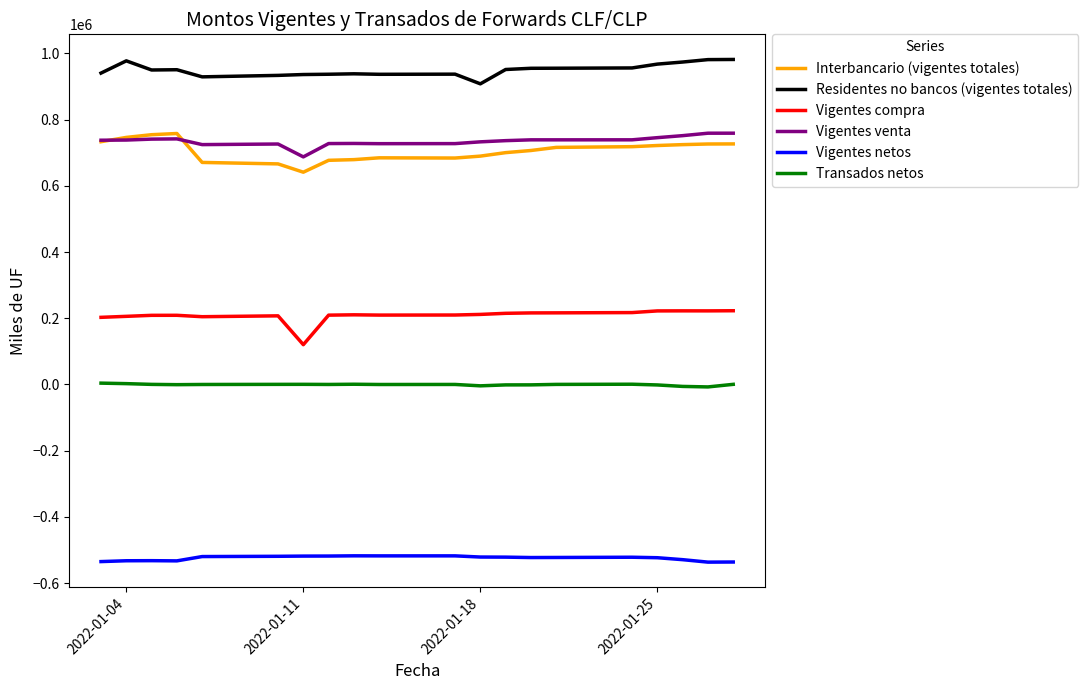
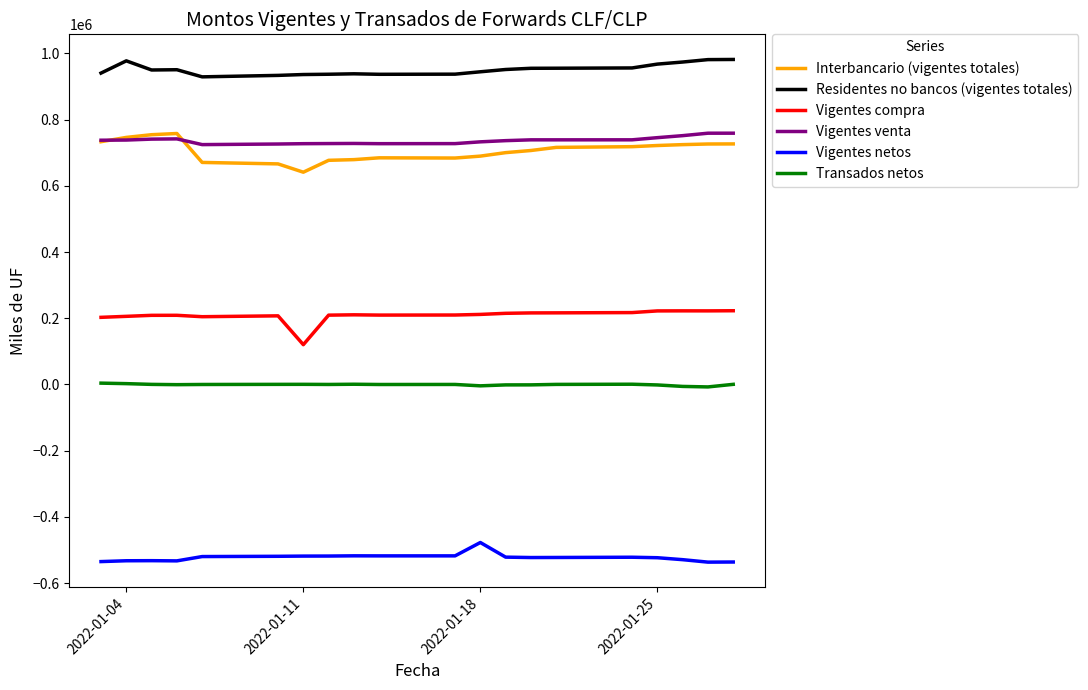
  {
    "Interbancario (vigentes totales)": {
      "2022-01-04": 750000,
      "2022-01-11": 640000,
      "2022-01-18": 690000,
      "2022-01-25": 720000
    },
    "Residentes no bancos (vigentes totales)": {
      "2022-01-04": 980000,
      "2022-01-11": 940000,
-     "2022-01-18": 910000,
+     "2022-01-18": 940000,
      "2022-01-25": 970000
    },
    "Vigentes compra": {
      "2022-01-04": 210000,
      "2022-01-11": 120000,
      "2022-01-18": 210000,
      "2022-01-25": 220000
    },
    "Vigentes venta": {
      "2022-01-04": 740000,
-     "2022-01-11": 690000,
+     "2022-01-11": 730000,
      "2022-01-18": 730000,
      "2022-01-25": 750000
    },
    "Vigentes netos": {
      "2022-01-04": -530000,
      "2022-01-11": -520000,
-     "2022-01-18": -520000,
+     "2022-01-18": -480000,
      "2022-01-25": -520000
    },
    "Transados netos": {
      "2022-01-04": 0,
      "2022-01-11": 0,
      "2022-01-18": 0,
      "2022-01-25": 0
    }
  }
